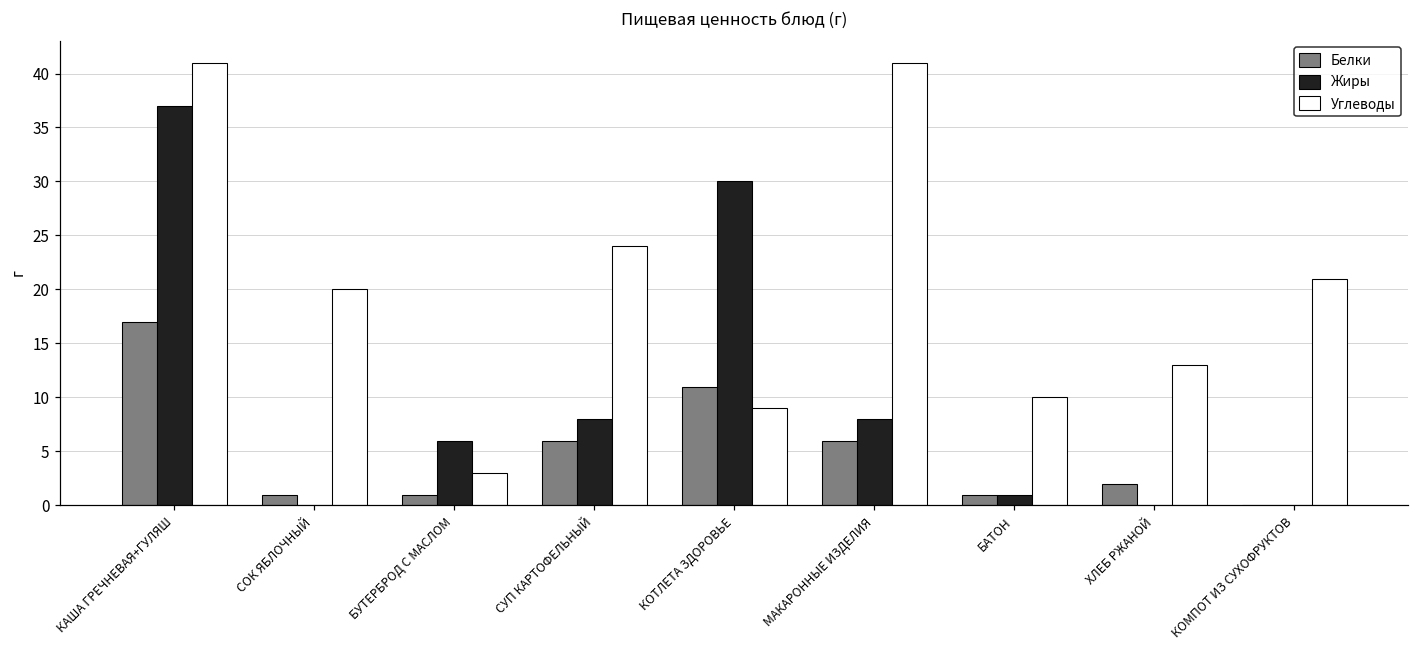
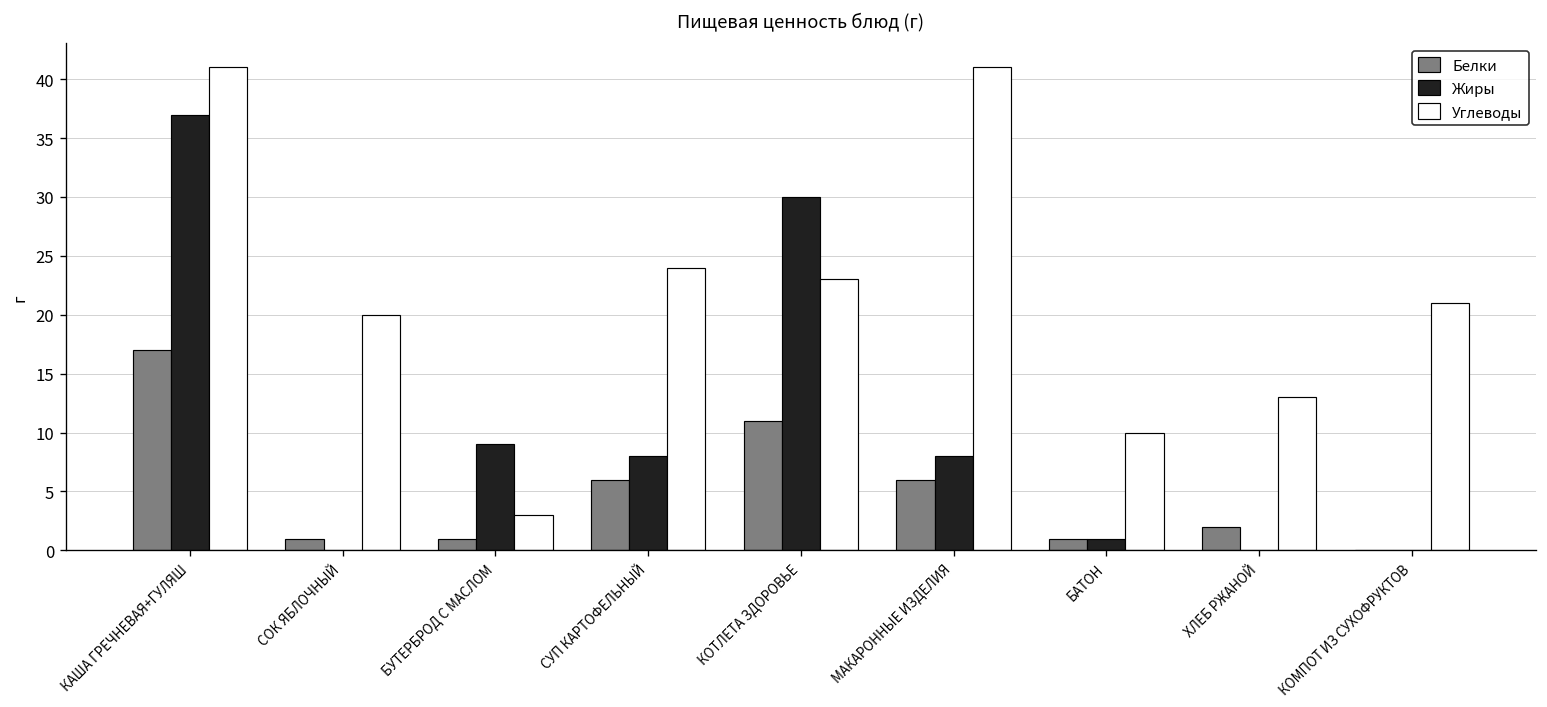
  {
    "Белки": {
      "КАША ГРЕЧНЕВАЯ+ГУЛЯШ": 17,
      "СОК ЯБЛОЧНЫЙ": 1,
      "БУТЕРБРОД С МАСЛОМ": 1,
      "СУП КАРТОФЕЛЬНЫЙ": 6,
      "КОТЛЕТА ЗДОРОВЬЕ": 11,
      "МАКАРОННЫЕ ИЗДЕЛИЯ": 6,
      "БАТОН": 1,
      "ХЛЕБ РЖАНОЙ": 2,
      "КОМПОТ ИЗ СУХОФРУКТОВ": 0
    },
    "Жиры": {
      "КАША ГРЕЧНЕВАЯ+ГУЛЯШ": 37,
      "СОК ЯБЛОЧНЫЙ": 0,
-     "БУТЕРБРОД С МАСЛОМ": 6,
+     "БУТЕРБРОД С МАСЛОМ": 9,
      "СУП КАРТОФЕЛЬНЫЙ": 8,
      "КОТЛЕТА ЗДОРОВЬЕ": 30,
      "МАКАРОННЫЕ ИЗДЕЛИЯ": 8,
      "БАТОН": 1,
      "ХЛЕБ РЖАНОЙ": 0,
      "КОМПОТ ИЗ СУХОФРУКТОВ": 0
    },
    "Углеводы": {
      "КАША ГРЕЧНЕВАЯ+ГУЛЯШ": 41,
      "СОК ЯБЛОЧНЫЙ": 20,
      "БУТЕРБРОД С МАСЛОМ": 3,
      "СУП КАРТОФЕЛЬНЫЙ": 24,
-     "КОТЛЕТА ЗДОРОВЬЕ": 9,
+     "КОТЛЕТА ЗДОРОВЬЕ": 23,
      "МАКАРОННЫЕ ИЗДЕЛИЯ": 41,
      "БАТОН": 10,
      "ХЛЕБ РЖАНОЙ": 13,
      "КОМПОТ ИЗ СУХОФРУКТОВ": 21
    }
  }
